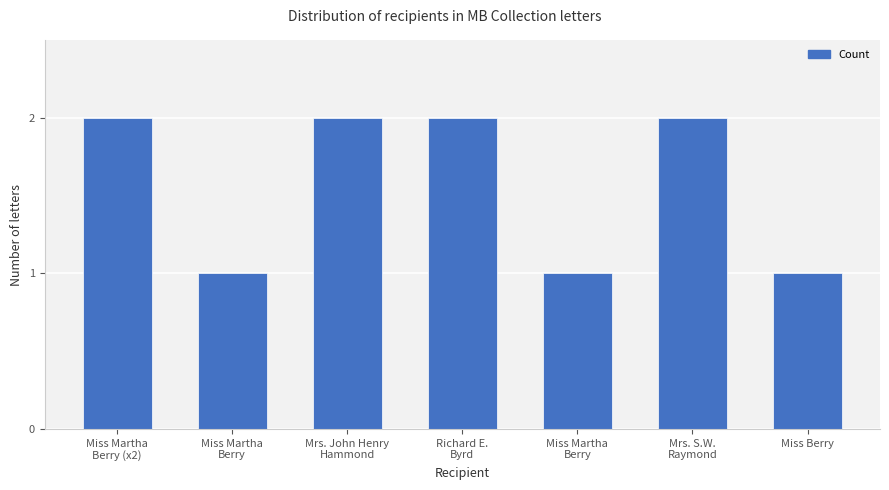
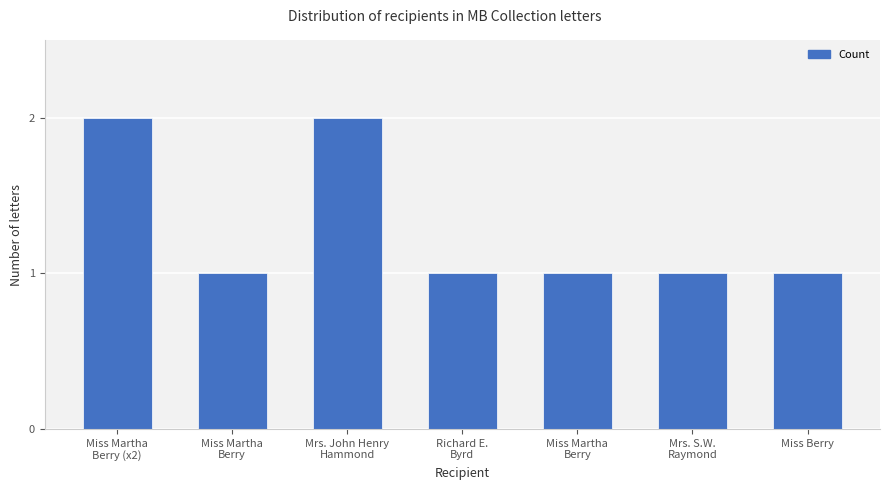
  {
    "Miss Martha Berry (x2)": 2,
    "Mrs. John Henry Hammond": 2,
-   "Richard E. Byrd": 2,
-   "Mrs. S.W. Raymond": 2,
+   "Richard E. Byrd": 1,
+   "Mrs. S.W. Raymond": 1,
    "Miss Berry": 1
  }
